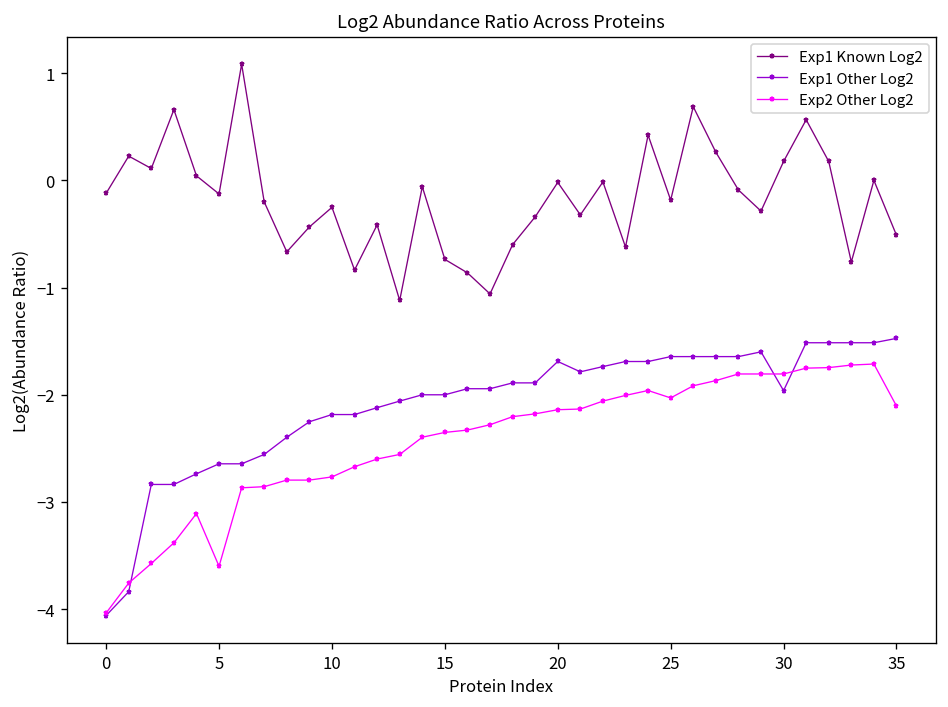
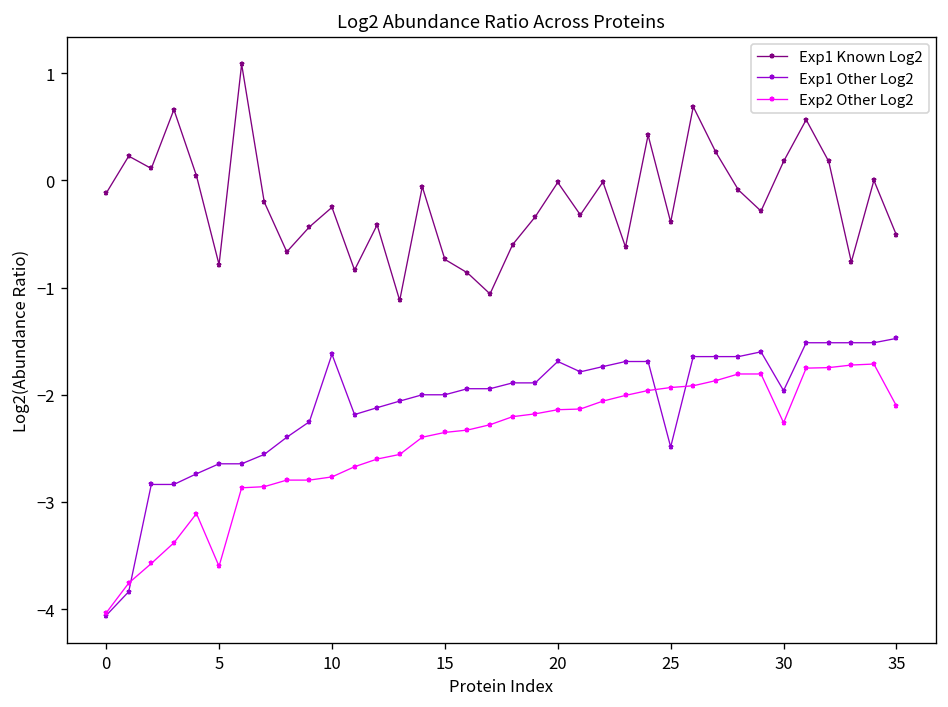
  {
    "Exp1 Known Log2": {
      "0": -0.1,
-     "5": -0.1,
+     "5": -0.8,
      "10": -0.3,
      "15": -0.7,
      "20": 0.0,
-     "25": -0.2,
+     "25": -0.4,
      "30": 0.2,
      "35": -0.5
    },
    "Exp1 Other Log2": {
      "5": -2.6,
-     "10": -2.2,
+     "10": -1.6,
      "15": -2.0,
      "20": -1.7,
-     "25": -1.6,
+     "25": -2.5,
      "30": -2.0,
      "35": -1.5
    },
    "Exp2 Other Log2": {
      "5": -3.6,
      "10": -2.8,
      "15": -2.4,
      "20": -2.1,
-     "25": -2.0,
-     "30": -1.8,
+     "25": -1.9,
+     "30": -2.3,
      "35": -2.1
    }
  }
